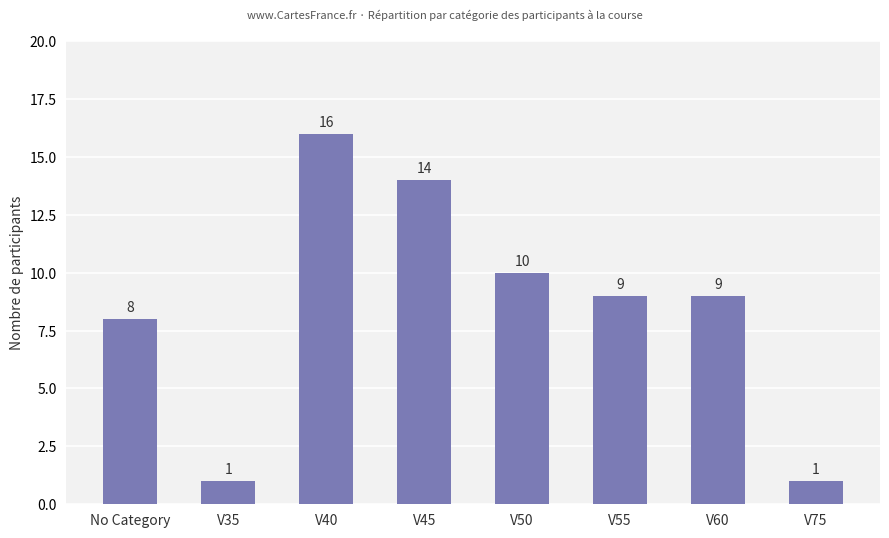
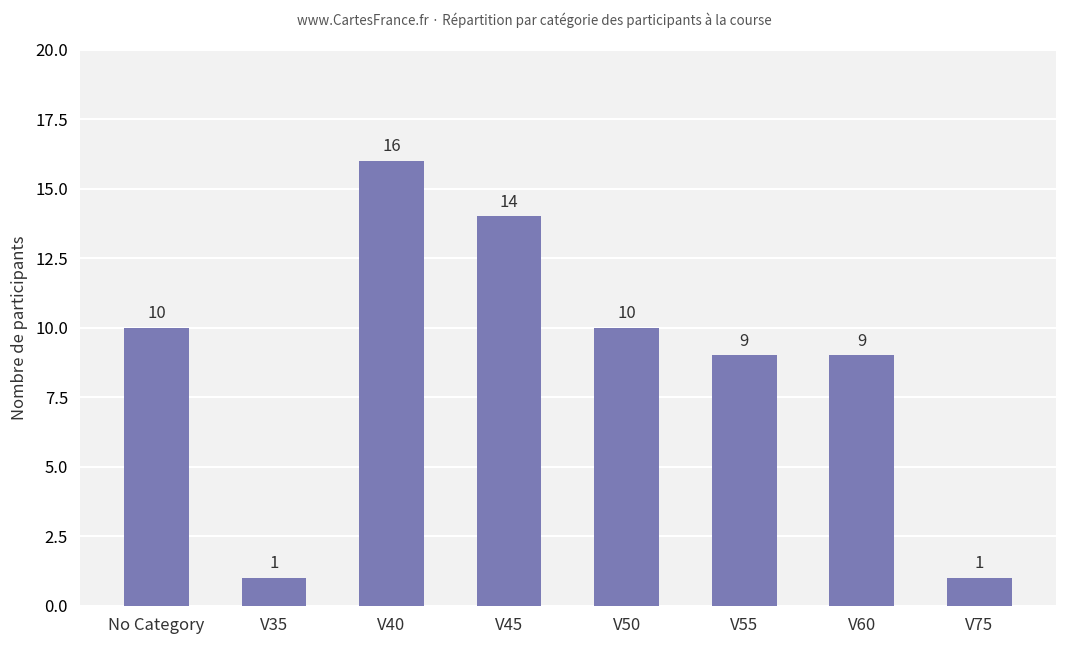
  {
-   "No Category": 8,
+   "No Category": 10,
    "V35": 1,
    "V40": 16,
    "V45": 14,
    "V50": 10,
    "V55": 9,
    "V60": 9,
    "V75": 1
  }
